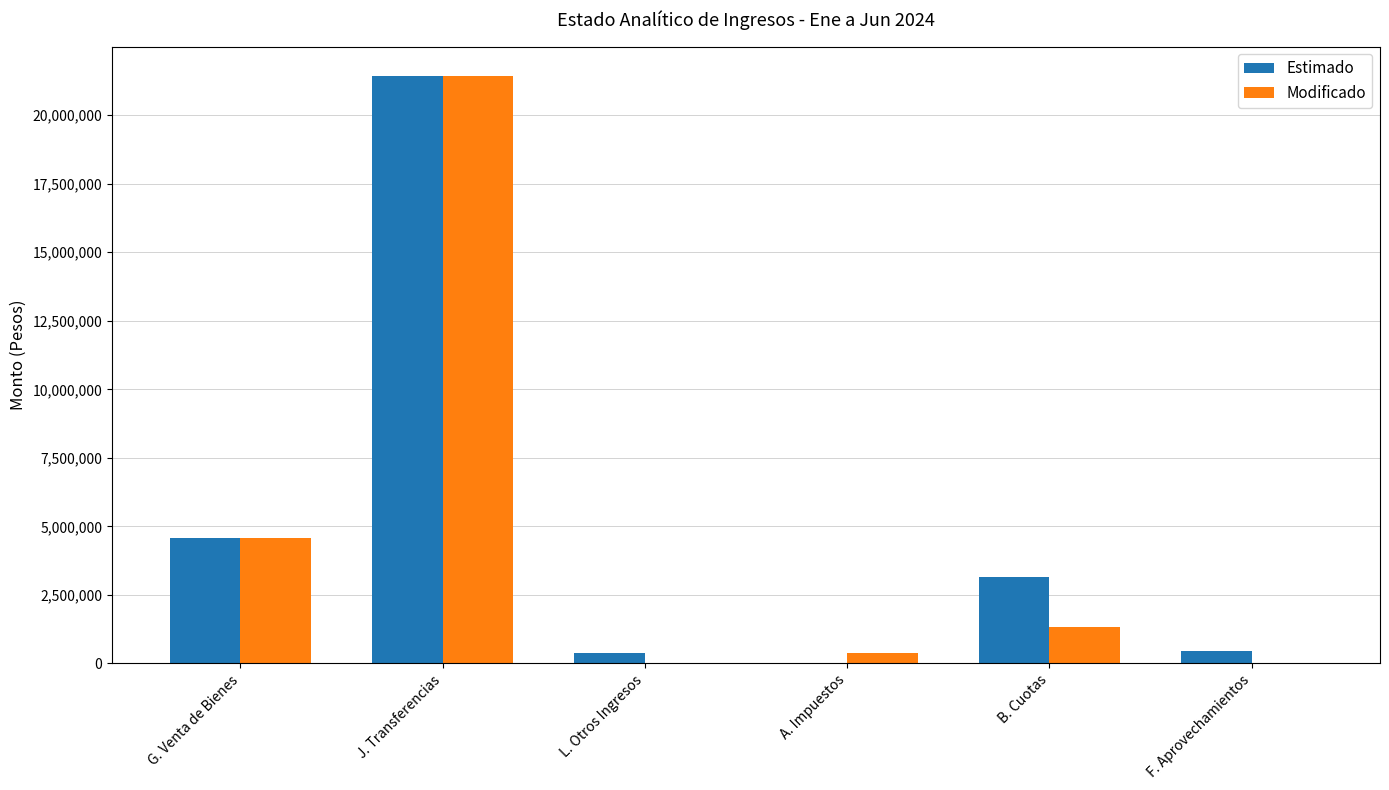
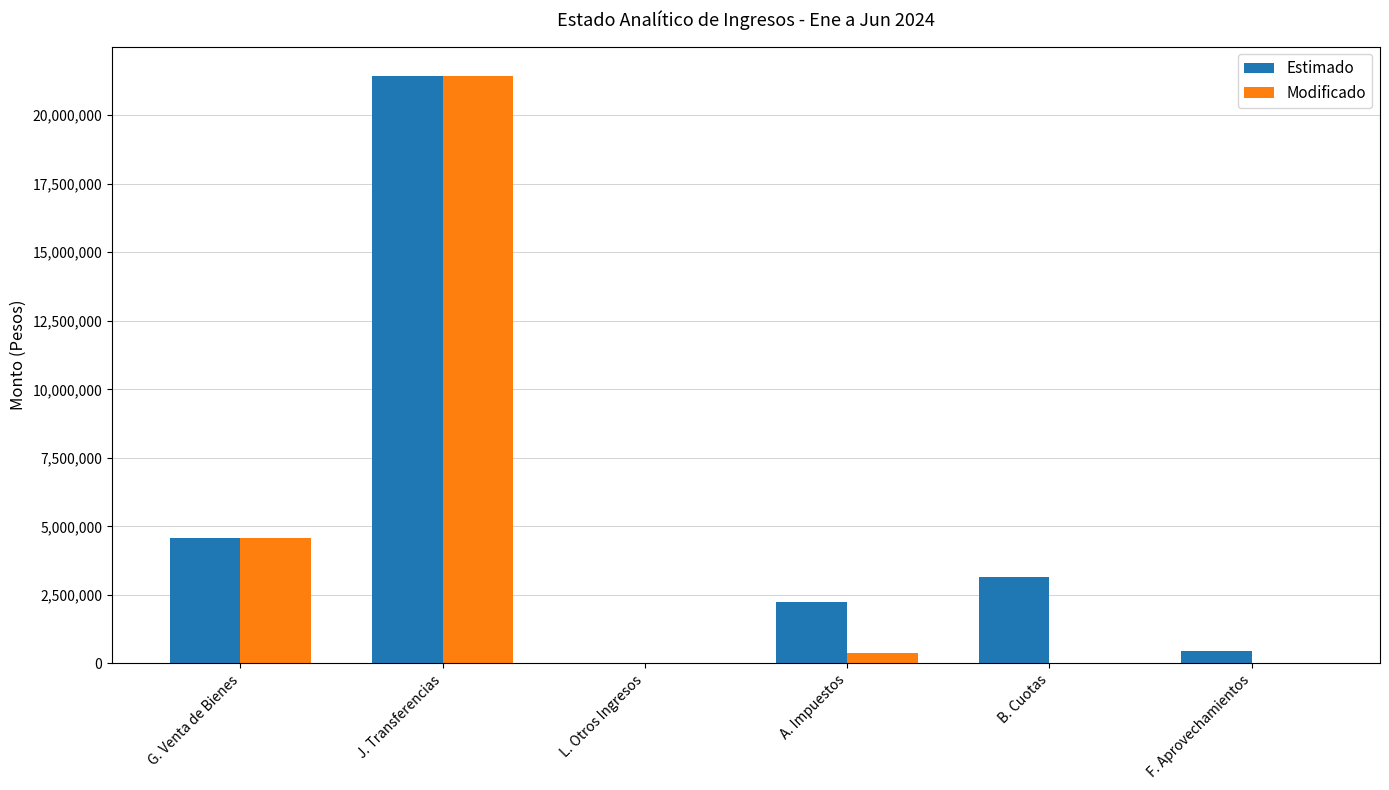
  {
    "Estimado": {
      "G. Venta de Bienes": "4,600,000",
      "J. Transferencias": "21,400,000",
-     "L. Otros Ingresos": "400,000",
-     "A. Impuestos": "0",
+     "L. Otros Ingresos": "0",
+     "A. Impuestos": "2,200,000",
      "B. Cuotas": "3,200,000",
      "F. Aprovechamientos": "500,000"
    },
    "Modificado": {
      "G. Venta de Bienes": "4,600,000",
      "J. Transferencias": "21,400,000",
      "L. Otros Ingresos": "0",
      "A. Impuestos": "400,000",
-     "B. Cuotas": "1,300,000",
+     "B. Cuotas": "0",
      "F. Aprovechamientos": "0"
    }
  }
